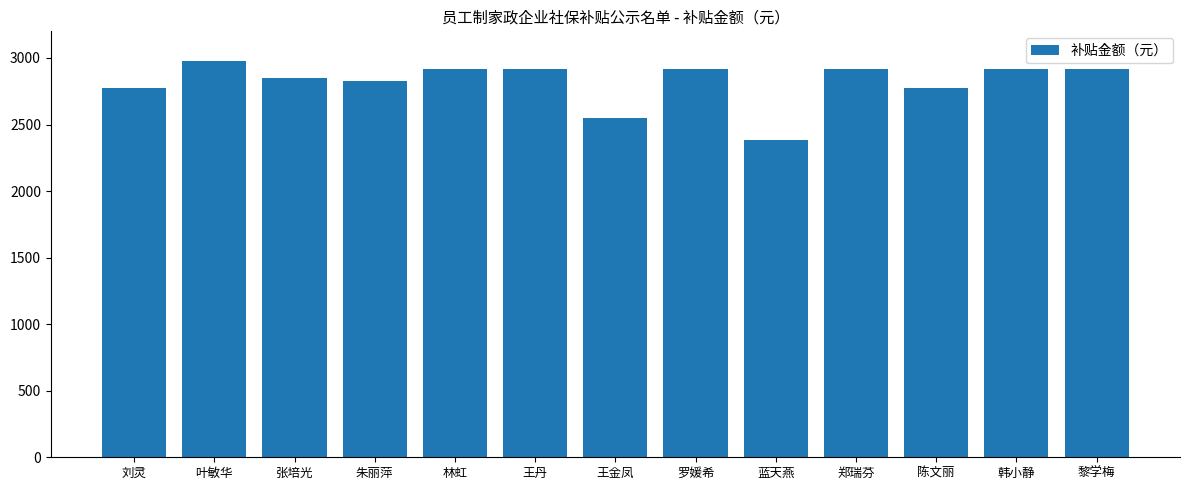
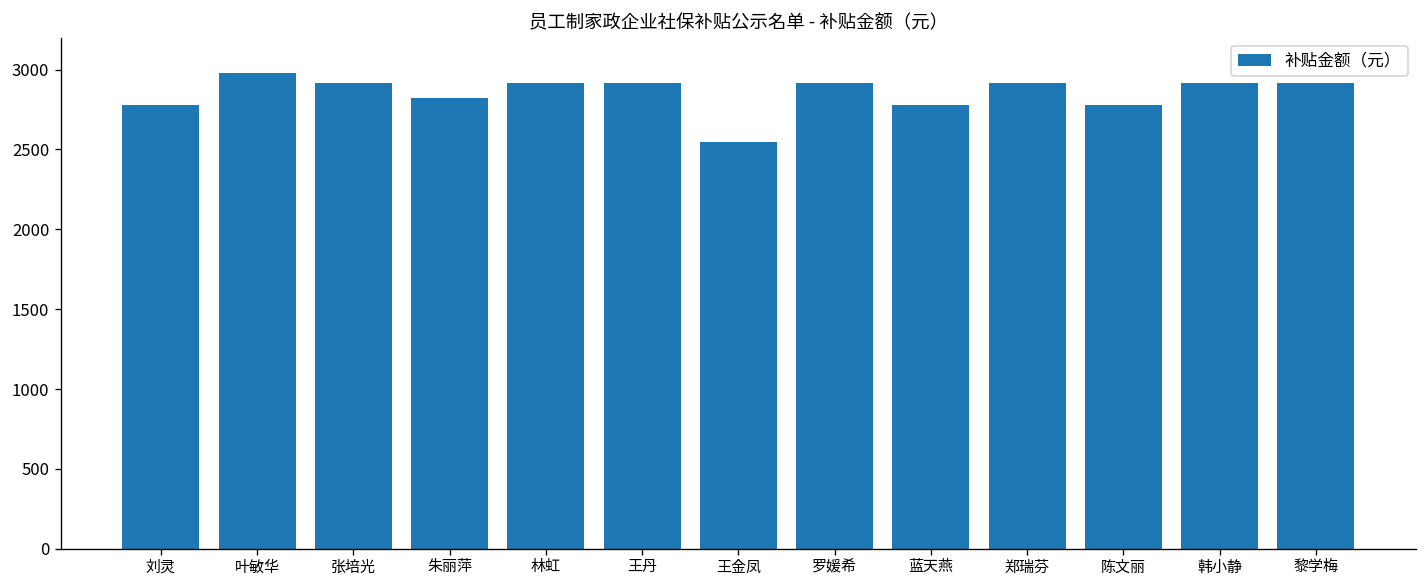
  {
    "刘灵": 2780,
    "叶敏华": 2980,
-   "张培光": 2850,
+   "张培光": 2910,
    "朱丽萍": 2820,
    "林虹": 2910,
    "王丹": 2910,
    "王金凤": 2550,
    "罗媛希": 2910,
-   "蓝天燕": 2390,
+   "蓝天燕": 2780,
    "郑瑞芬": 2910,
    "陈文丽": 2780,
    "韩小静": 2910,
    "黎学梅": 2910
  }
